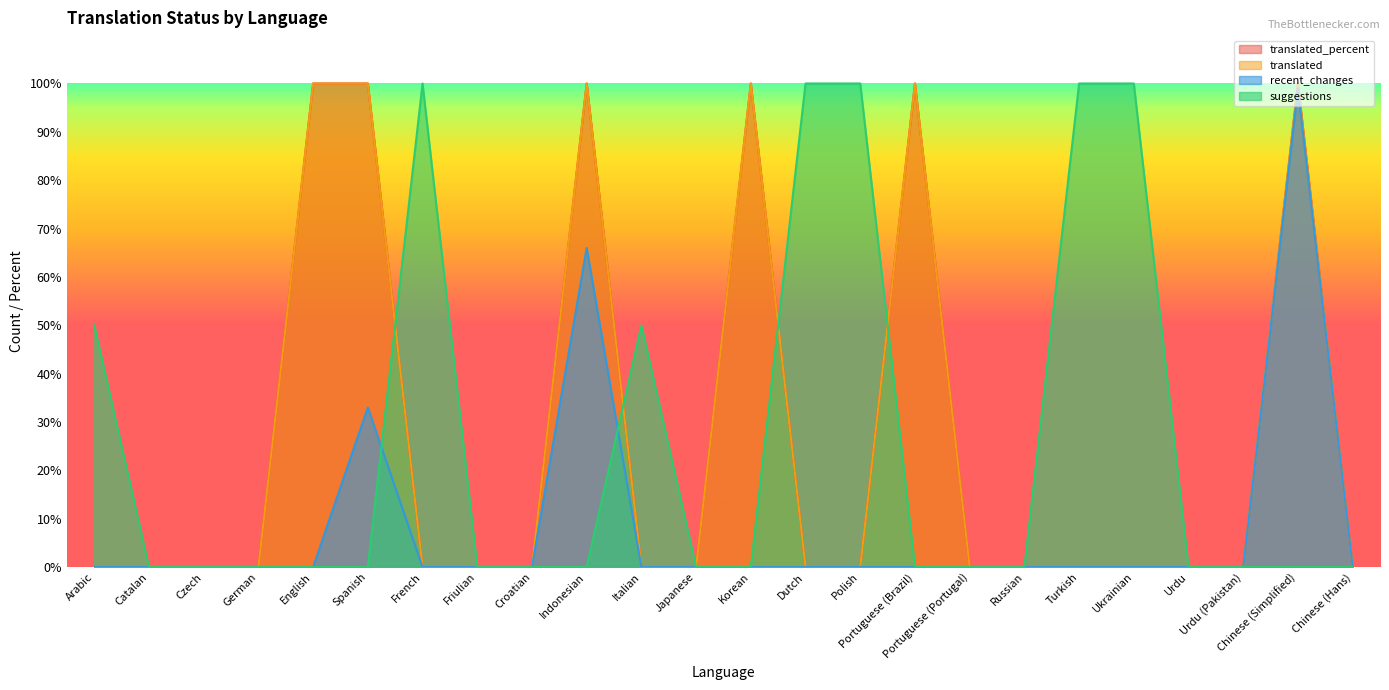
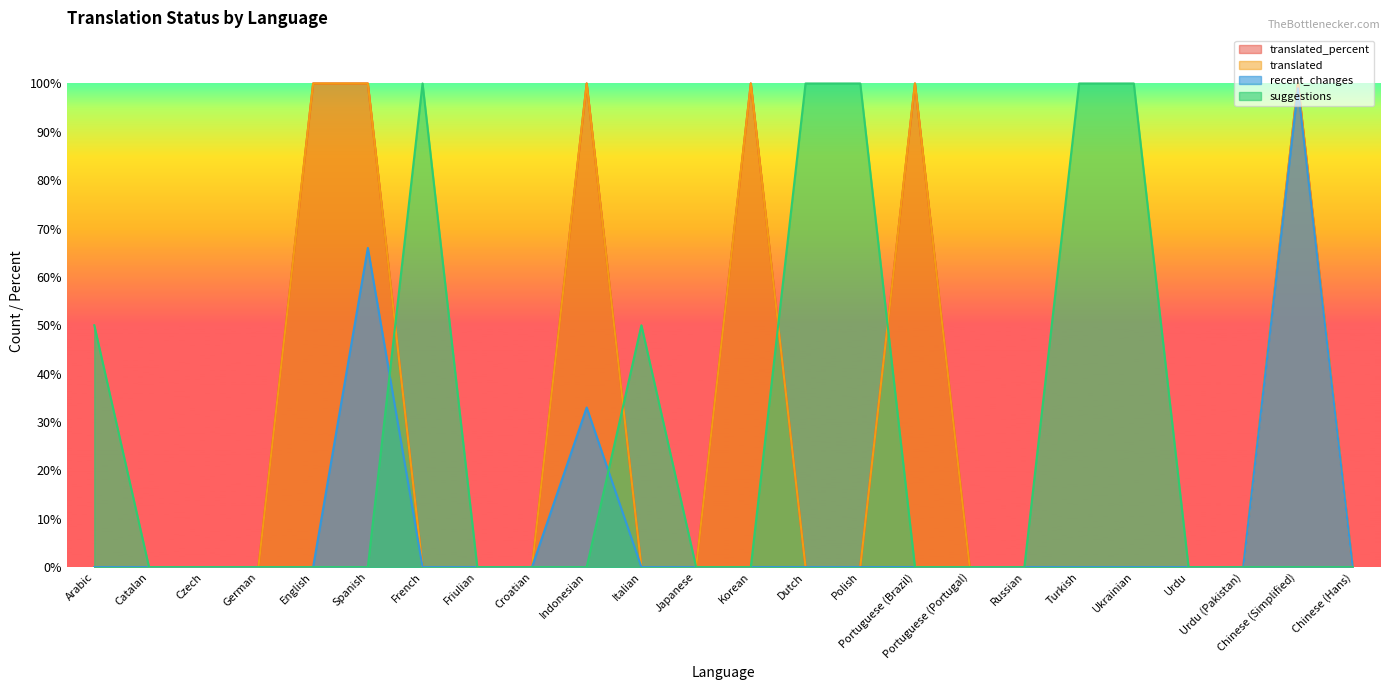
  {
    "translated": {
      "English": "100%",
      "Spanish": "100%",
      "Indonesian": "100%",
      "Korean": "100%",
      "Portuguese (Brazil)": "100%"
    },
    "recent_changes": {
-     "Spanish": "33%",
-     "Indonesian": "66%"
+     "Spanish": "66%",
+     "Indonesian": "33%"
    },
    "suggestions": {
      "Arabic": "50%",
      "Spanish": "0%",
      "French": "100%",
      "Indonesian": "0%",
      "Italian": "50%",
      "Dutch": "100%",
      "Polish": "100%",
      "Turkish": "100%",
      "Ukrainian": "100%",
      "Chinese (Simplified)": "0%"
    }
  }
